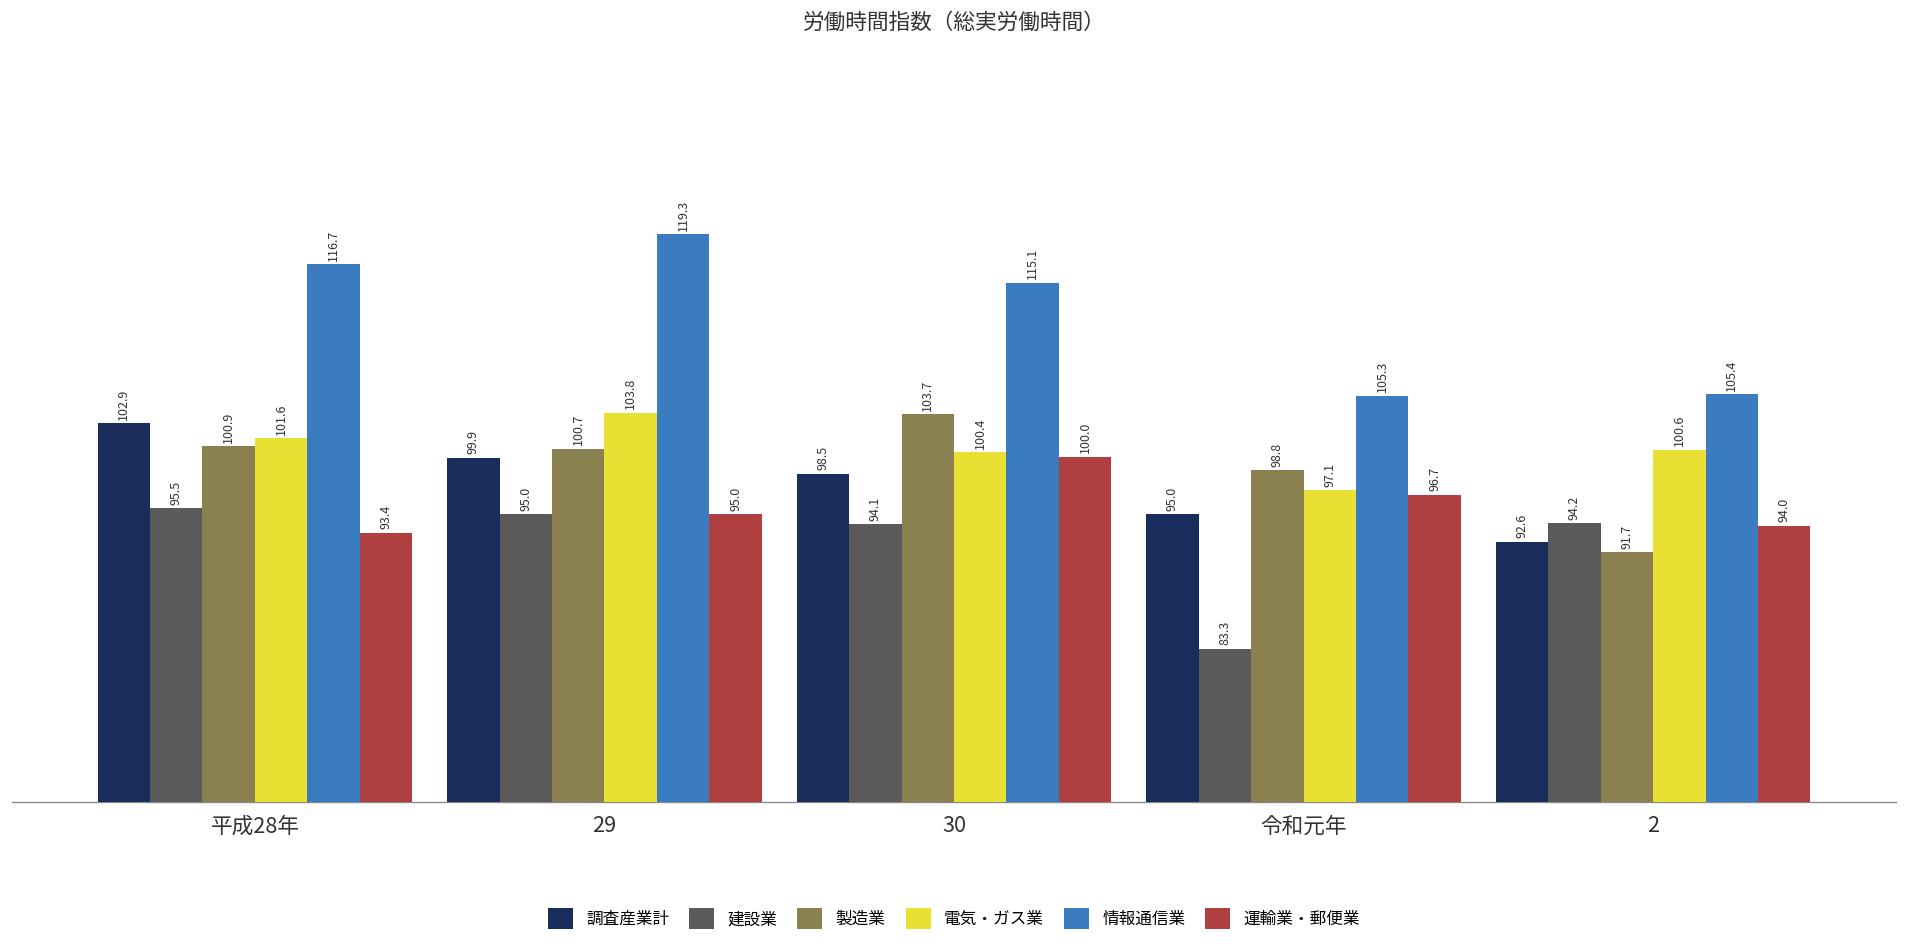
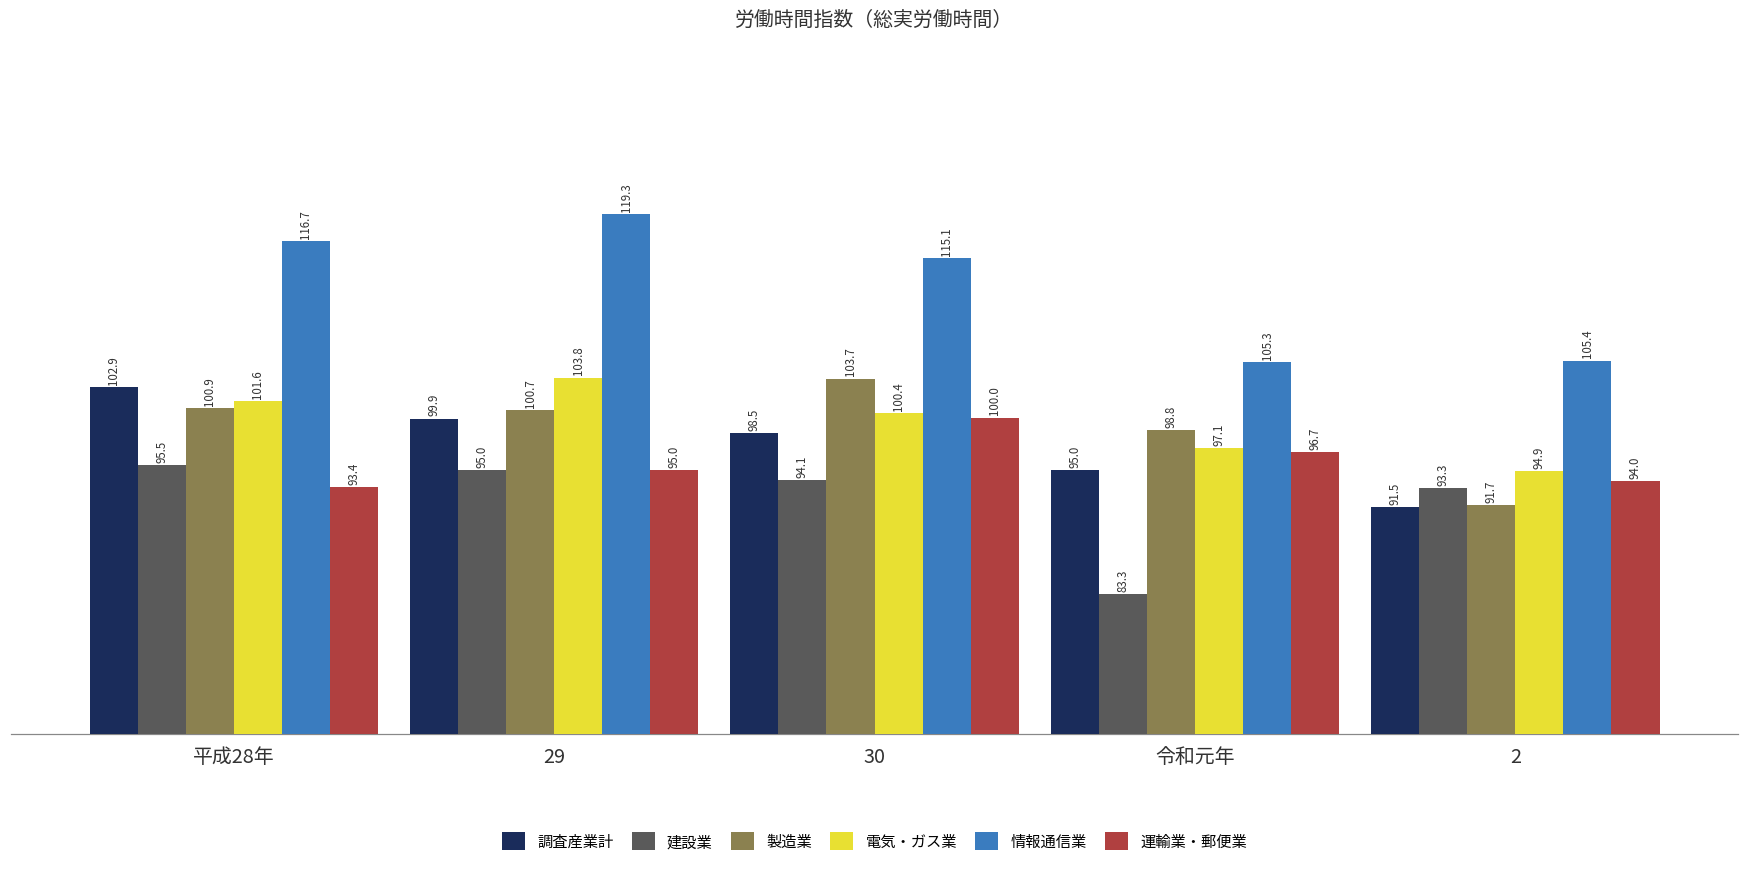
  {
    "調査産業計": {
      "平成28年": 102.9,
      "29": 99.9,
      "30": 98.5,
      "令和元年": 95.0,
-     "2": 92.6
+     "2": 91.5
    },
    "建設業": {
      "平成28年": 95.5,
      "29": 95.0,
      "30": 94.1,
      "令和元年": 83.3,
-     "2": 94.2
+     "2": 93.3
    },
    "製造業": {
      "平成28年": 100.9,
      "29": 100.7,
      "30": 103.7,
      "令和元年": 98.8,
      "2": 91.7
    },
    "電気・ガス業": {
      "平成28年": 101.6,
      "29": 103.8,
      "30": 100.4,
      "令和元年": 97.1,
-     "2": 100.6
+     "2": 94.9
    },
    "情報通信業": {
      "平成28年": 116.7,
      "29": 119.3,
      "30": 115.1,
      "令和元年": 105.3,
      "2": 105.4
    },
    "運輸業・郵便業": {
      "平成28年": 93.4,
      "29": 95.0,
      "30": 100.0,
      "令和元年": 96.7,
      "2": 94.0
    }
  }
